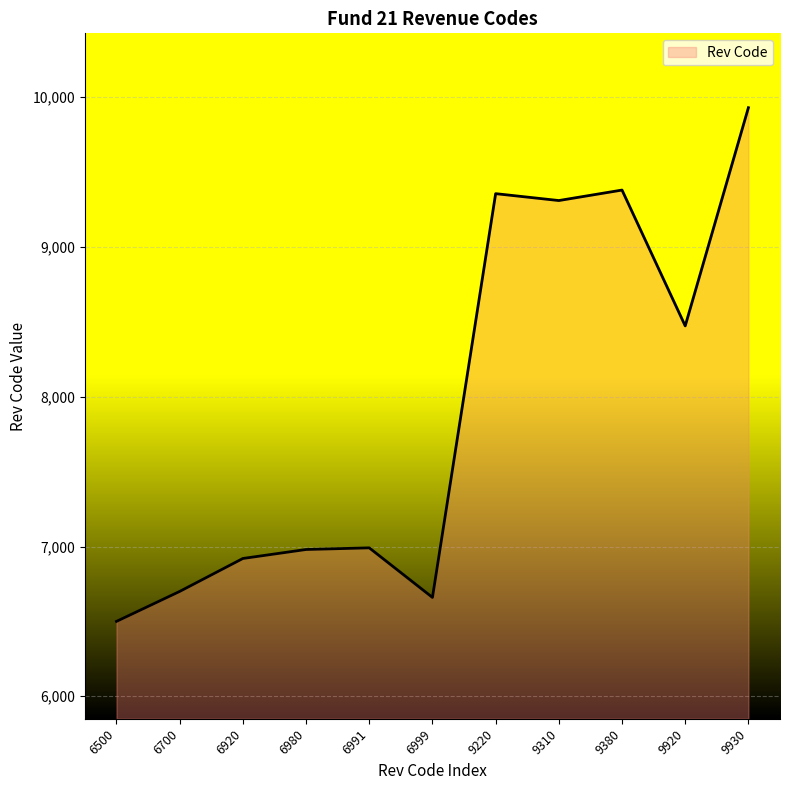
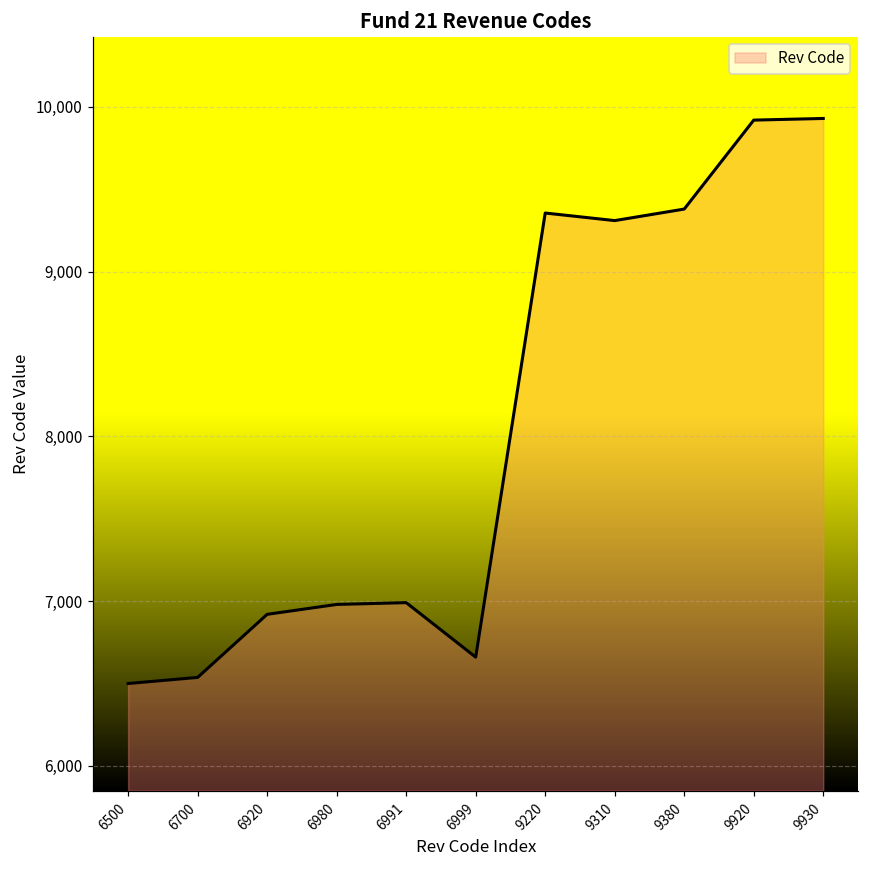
  {
    "6500": "6,500",
-   "6700": "6,700",
+   "6700": "6,540",
    "6920": "6,920",
    "6980": "6,980",
    "6991": "6,990",
    "6999": "6,660",
    "9220": "9,360",
    "9310": "9,310",
    "9380": "9,380",
-   "9920": "8,470",
+   "9920": "9,920",
    "9930": "9,930"
  }
